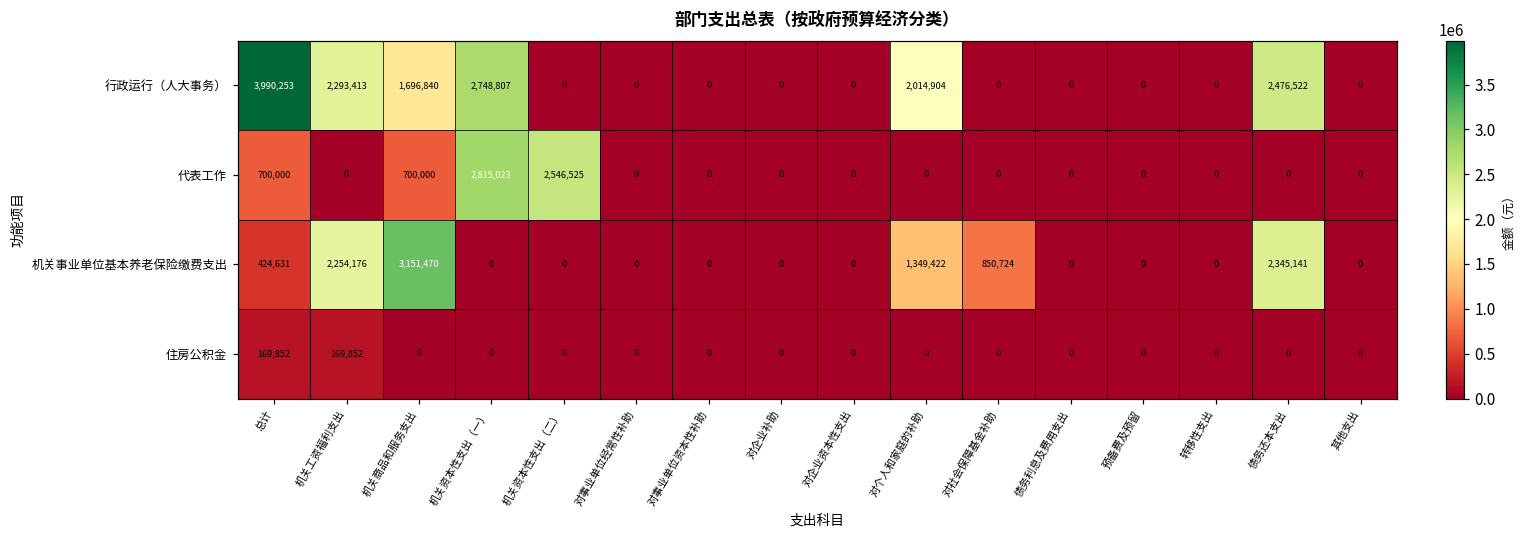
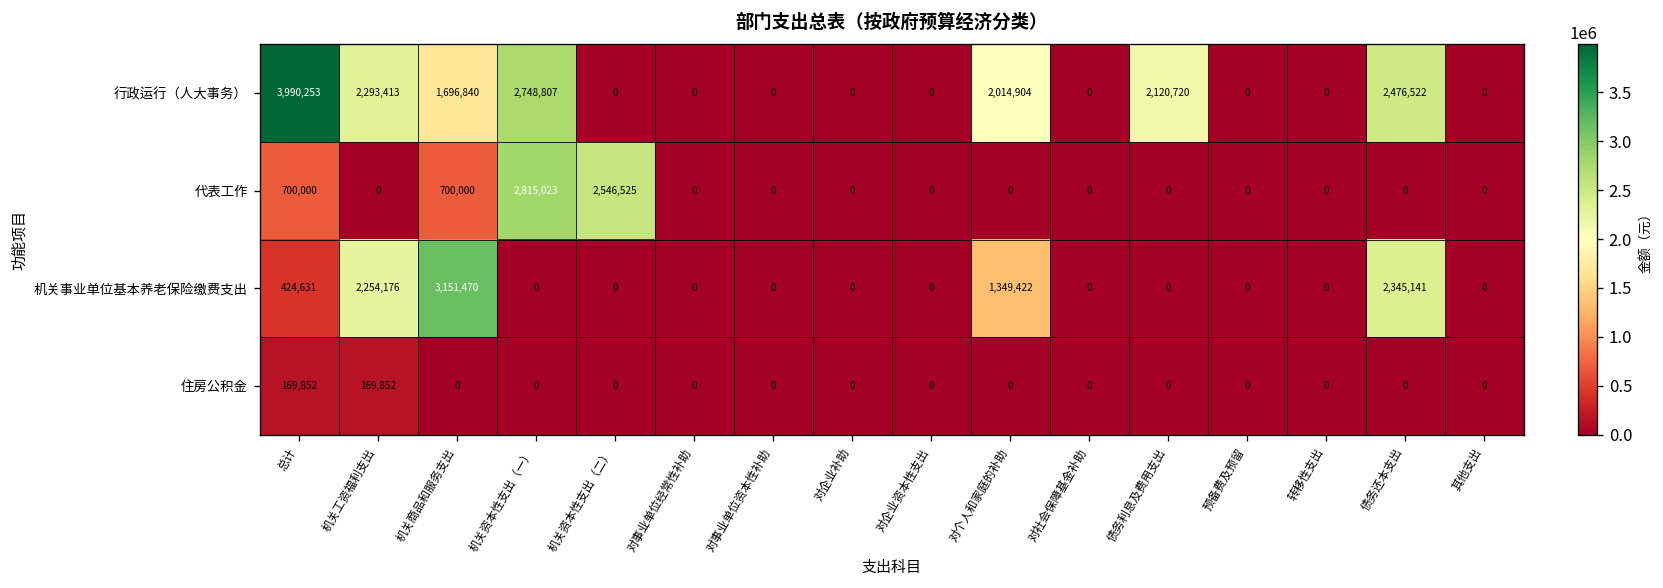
  {
    "行政运行（人大事务）": {
      "总计": "3,990,253",
      "机关工资福利支出": "2,293,413",
      "机关商品和服务支出": "1,696,840",
      "机关资本性支出（一）": "2,748,807",
      "机关资本性支出（二）": "0",
      "对事业单位经常性补助": "0",
      "对事业单位资本性补助": "0",
      "对企业补助": "0",
      "对企业资本性支出": "0",
      "对个人和家庭的补助": "2,014,904",
      "对社会保障基金补助": "0",
-     "债务利息及费用支出": "0",
+     "债务利息及费用支出": "2,120,720",
      "预备费及预留": "0",
      "转移性支出": "0",
      "债务还本支出": "2,476,522",
      "其他支出": "0"
    },
    "代表工作": {
      "总计": "700,000",
      "机关工资福利支出": "0",
      "机关商品和服务支出": "700,000",
      "机关资本性支出（一）": "2,815,023",
      "机关资本性支出（二）": "2,546,525",
      "对事业单位经常性补助": "0",
      "对事业单位资本性补助": "0",
      "对企业补助": "0",
      "对企业资本性支出": "0",
      "对个人和家庭的补助": "0",
      "对社会保障基金补助": "0",
      "债务利息及费用支出": "0",
      "预备费及预留": "0",
      "转移性支出": "0",
      "债务还本支出": "0",
      "其他支出": "0"
    },
    "机关事业单位基本养老保险缴费支出": {
      "总计": "424,631",
      "机关工资福利支出": "2,254,176",
      "机关商品和服务支出": "3,151,470",
      "机关资本性支出（一）": "0",
      "机关资本性支出（二）": "0",
      "对事业单位经常性补助": "0",
      "对事业单位资本性补助": "0",
      "对企业补助": "0",
      "对企业资本性支出": "0",
      "对个人和家庭的补助": "1,349,422",
-     "对社会保障基金补助": "850,724",
+     "对社会保障基金补助": "0",
      "债务利息及费用支出": "0",
      "预备费及预留": "0",
      "转移性支出": "0",
      "债务还本支出": "2,345,141",
      "其他支出": "0"
    },
    "住房公积金": {
      "总计": "169,852",
      "机关工资福利支出": "169,852",
      "机关商品和服务支出": "0",
      "机关资本性支出（一）": "0",
      "机关资本性支出（二）": "0",
      "对事业单位经常性补助": "0",
      "对事业单位资本性补助": "0",
      "对企业补助": "0",
      "对企业资本性支出": "0",
      "对个人和家庭的补助": "0",
      "对社会保障基金补助": "0",
      "债务利息及费用支出": "0",
      "预备费及预留": "0",
      "转移性支出": "0",
      "债务还本支出": "0",
      "其他支出": "0"
    }
  }
